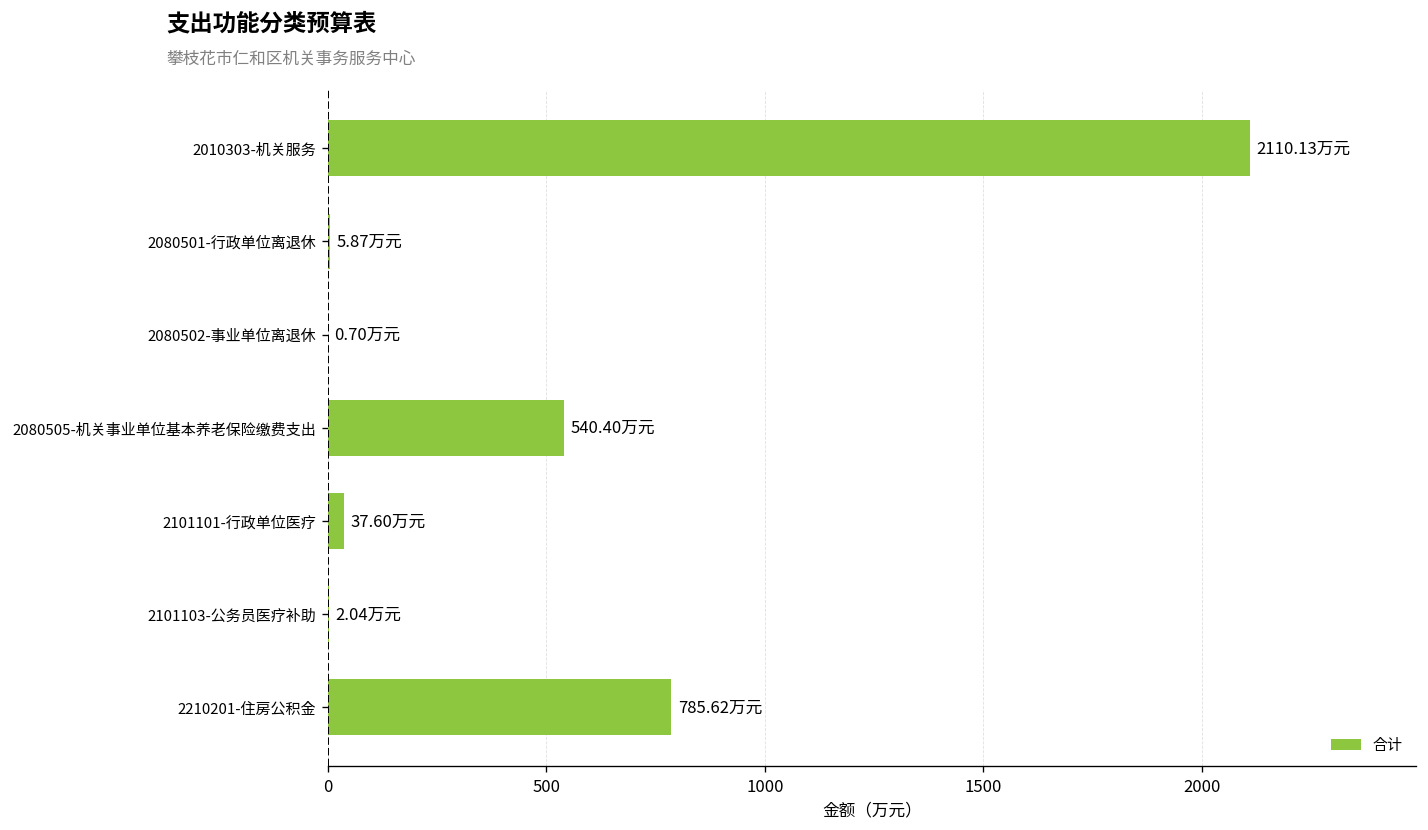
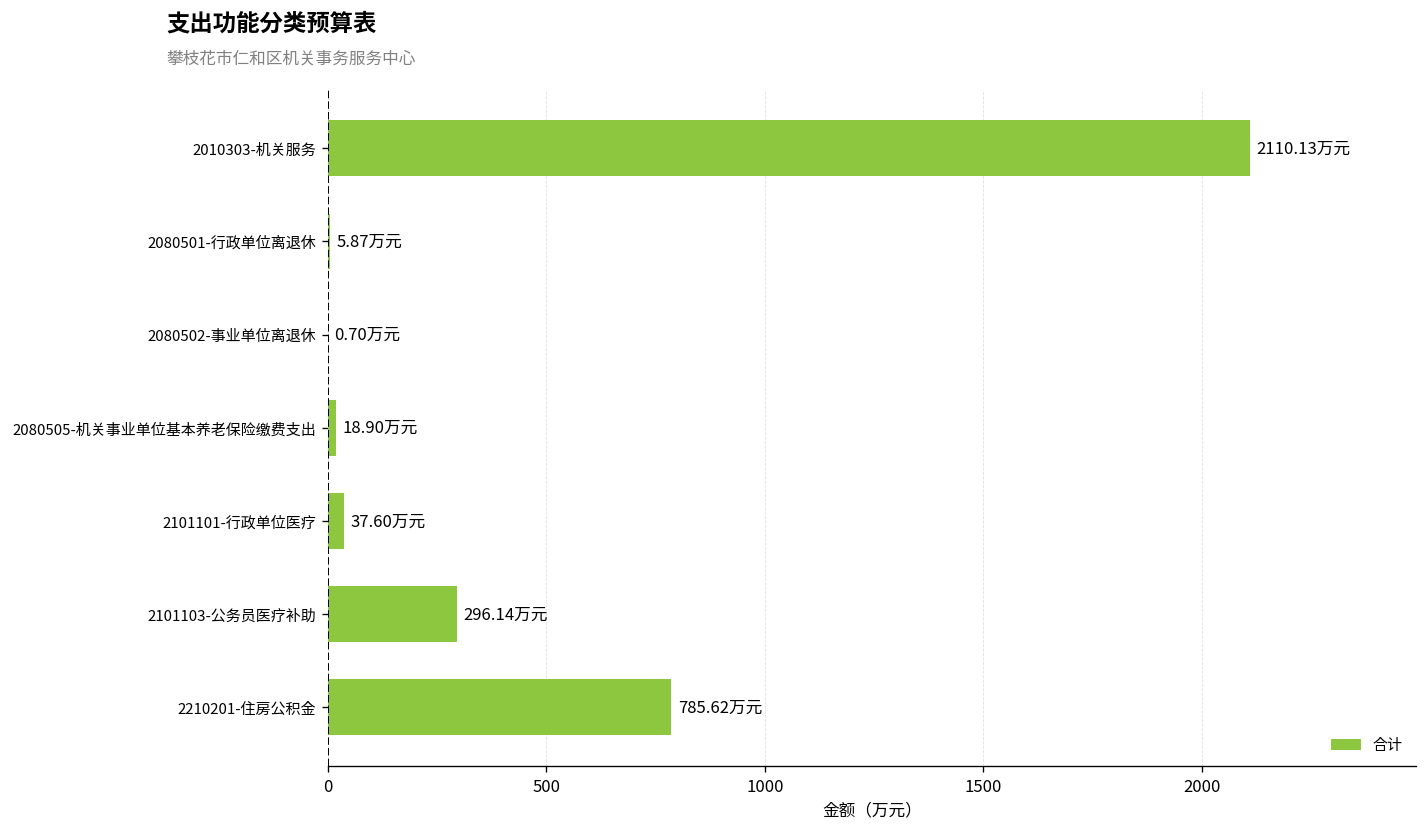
  {
    "2010303-机关服务": 2110.13,
    "2080501-行政单位离退休": 5.87,
    "2080502-事业单位离退休": 0.70,
-   "2080505-机关事业单位基本养老保险缴费支出": 540.40,
+   "2080505-机关事业单位基本养老保险缴费支出": 18.90,
    "2101101-行政单位医疗": 37.60,
-   "2101103-公务员医疗补助": 2.04,
+   "2101103-公务员医疗补助": 296.14,
    "2210201-住房公积金": 785.62
  }
